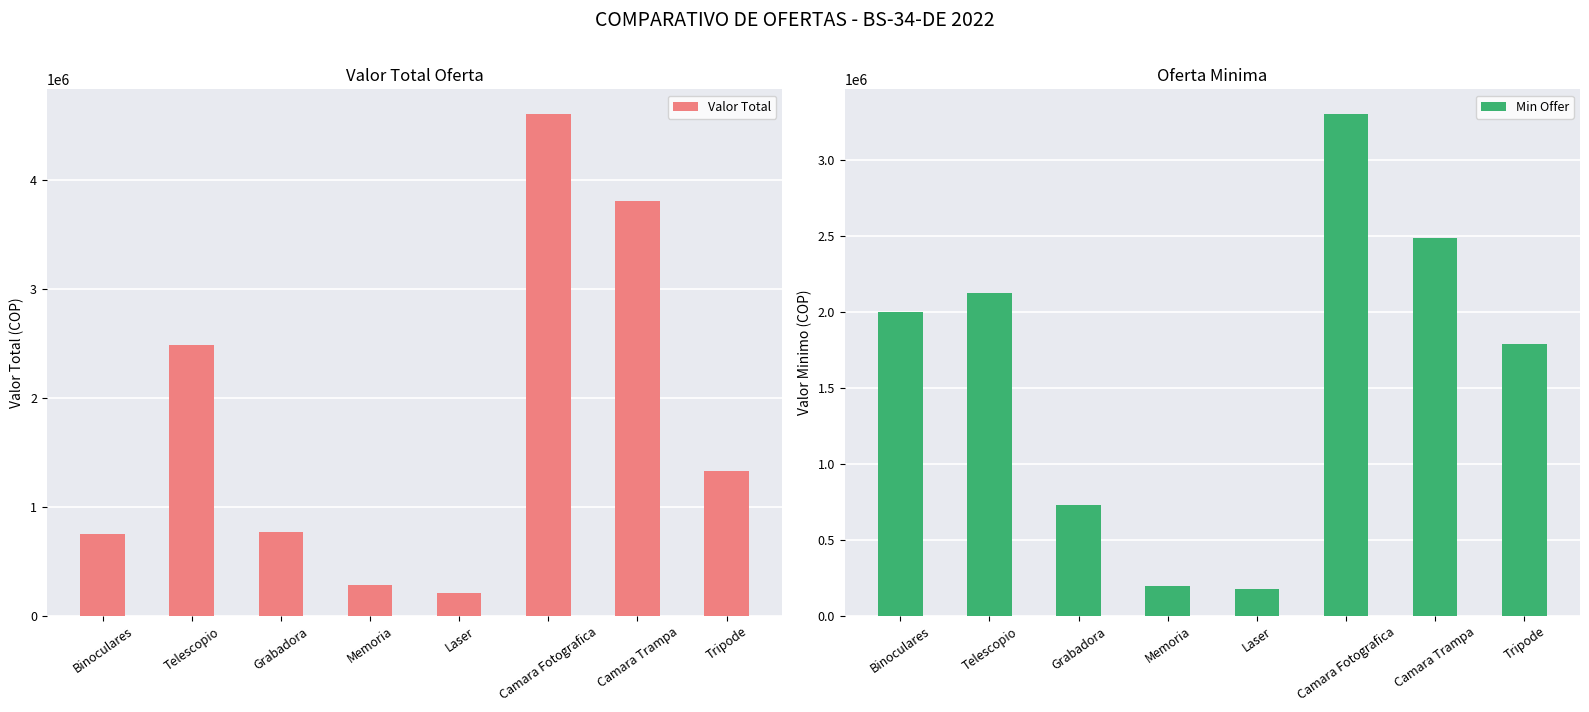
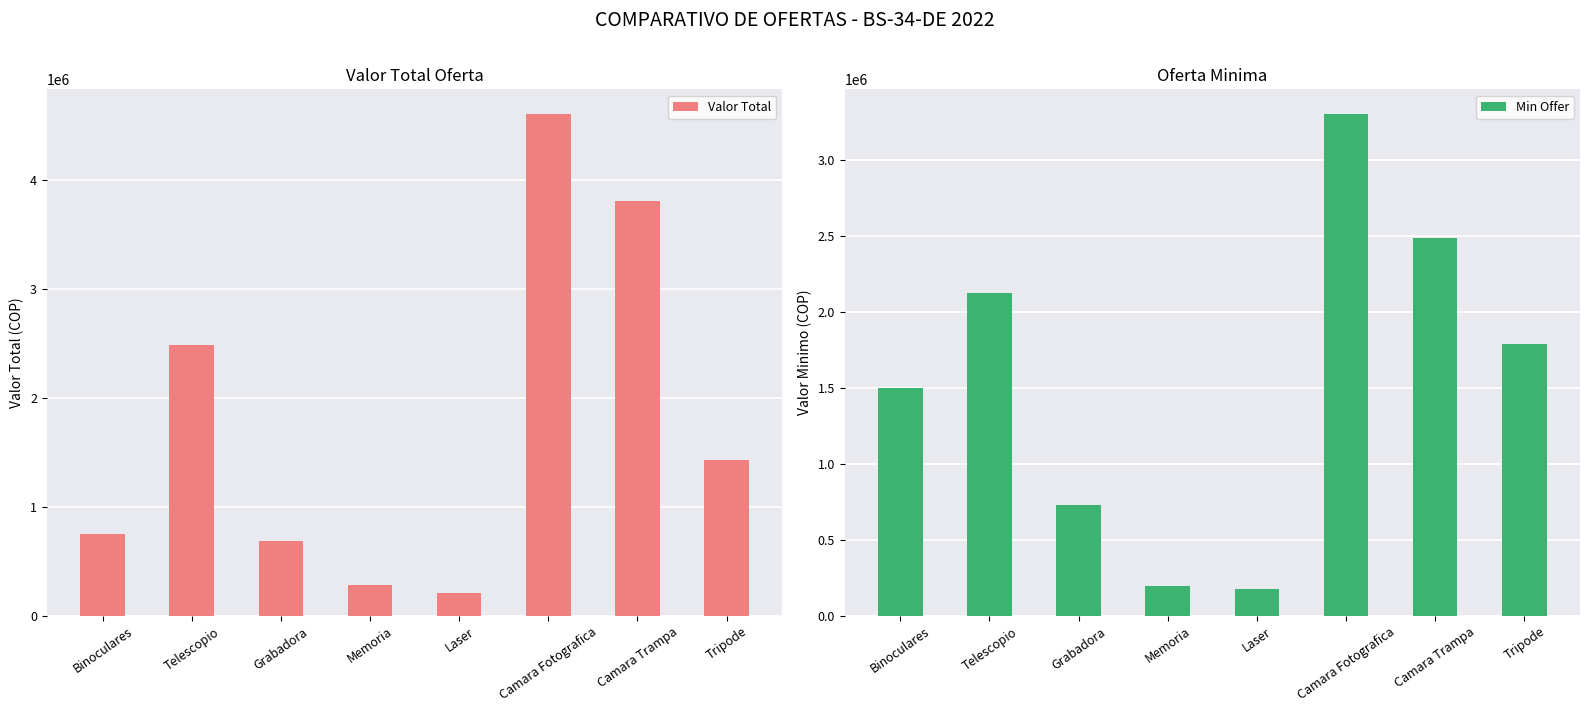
  {
    "Valor Total Oferta": {
      "Binoculares": 750000,
      "Telescopio": 2490000,
-     "Grabadora": 770000,
+     "Grabadora": 690000,
      "Memoria": 290000,
      "Laser": 210000,
      "Camara Fotografica": 4600000,
      "Camara Trampa": 3810000,
-     "Tripode": 1330000
+     "Tripode": 1430000
    },
    "Oferta Minima": {
-     "Binoculares": 2000000,
+     "Binoculares": 1500000,
      "Telescopio": 2120000,
      "Grabadora": 730000,
      "Memoria": 200000,
      "Laser": 180000,
      "Camara Fotografica": 3300000,
      "Camara Trampa": 2490000,
      "Tripode": 1790000
    }
  }
